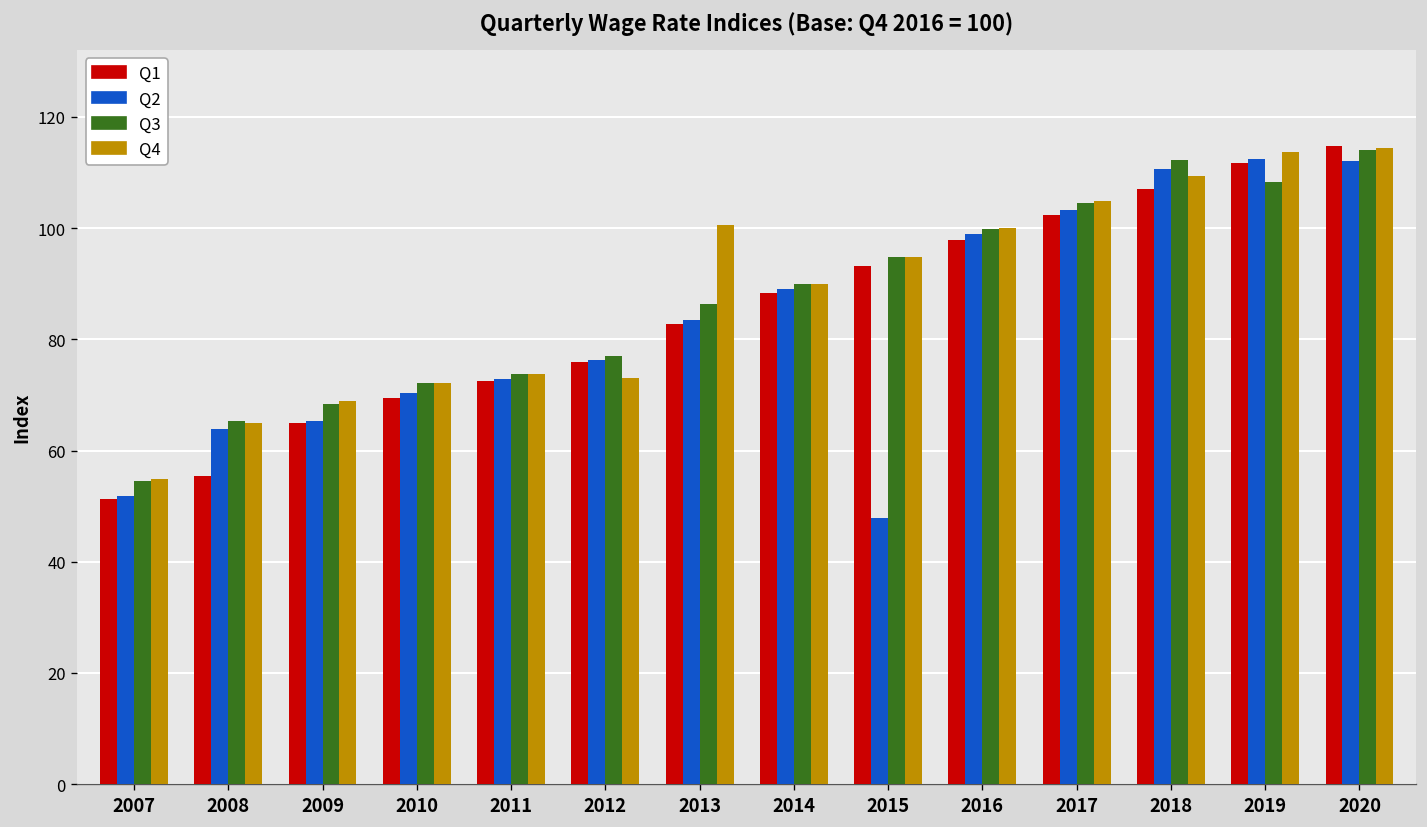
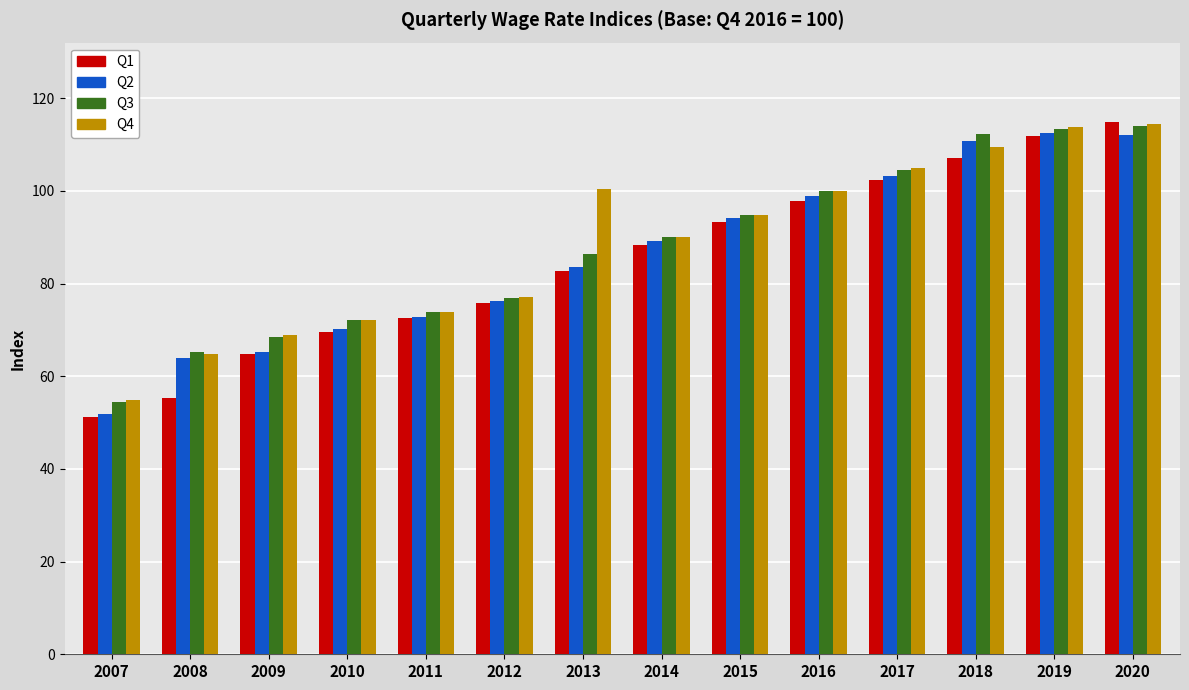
  {
    "Q1": {
      "2007": 51,
      "2008": 55,
      "2009": 65,
      "2010": 70,
      "2011": 73,
      "2012": 76,
      "2013": 83,
      "2014": 88,
      "2015": 93,
      "2016": 98,
      "2017": 102,
      "2018": 107,
      "2019": 112,
      "2020": 115
    },
    "Q2": {
      "2007": 52,
      "2008": 64,
      "2009": 65,
      "2010": 70,
      "2011": 73,
      "2012": 76,
      "2013": 84,
      "2014": 89,
-     "2015": 48,
+     "2015": 94,
      "2016": 99,
      "2017": 103,
      "2018": 111,
      "2019": 113,
      "2020": 112
    },
    "Q3": {
      "2007": 55,
      "2008": 65,
      "2009": 68,
      "2010": 72,
      "2011": 74,
      "2012": 77,
      "2013": 86,
      "2014": 90,
      "2015": 95,
      "2016": 100,
      "2017": 105,
      "2018": 112,
-     "2019": 108,
+     "2019": 113,
      "2020": 114
    },
    "Q4": {
      "2007": 55,
      "2008": 65,
      "2009": 69,
      "2010": 72,
      "2011": 74,
-     "2012": 73,
+     "2012": 77,
      "2013": 101,
      "2014": 90,
      "2015": 95,
      "2016": 100,
      "2017": 105,
      "2018": 109,
      "2019": 114,
      "2020": 115
    }
  }
